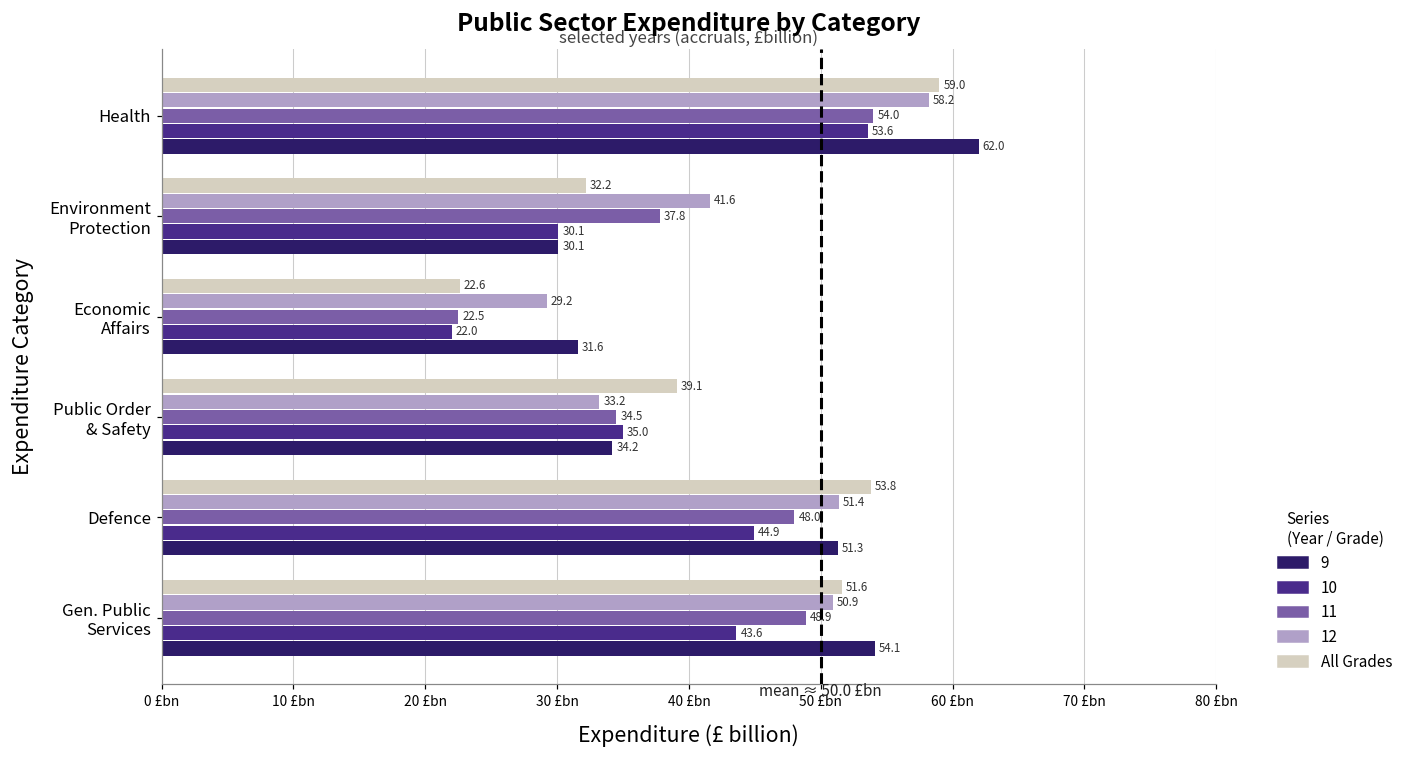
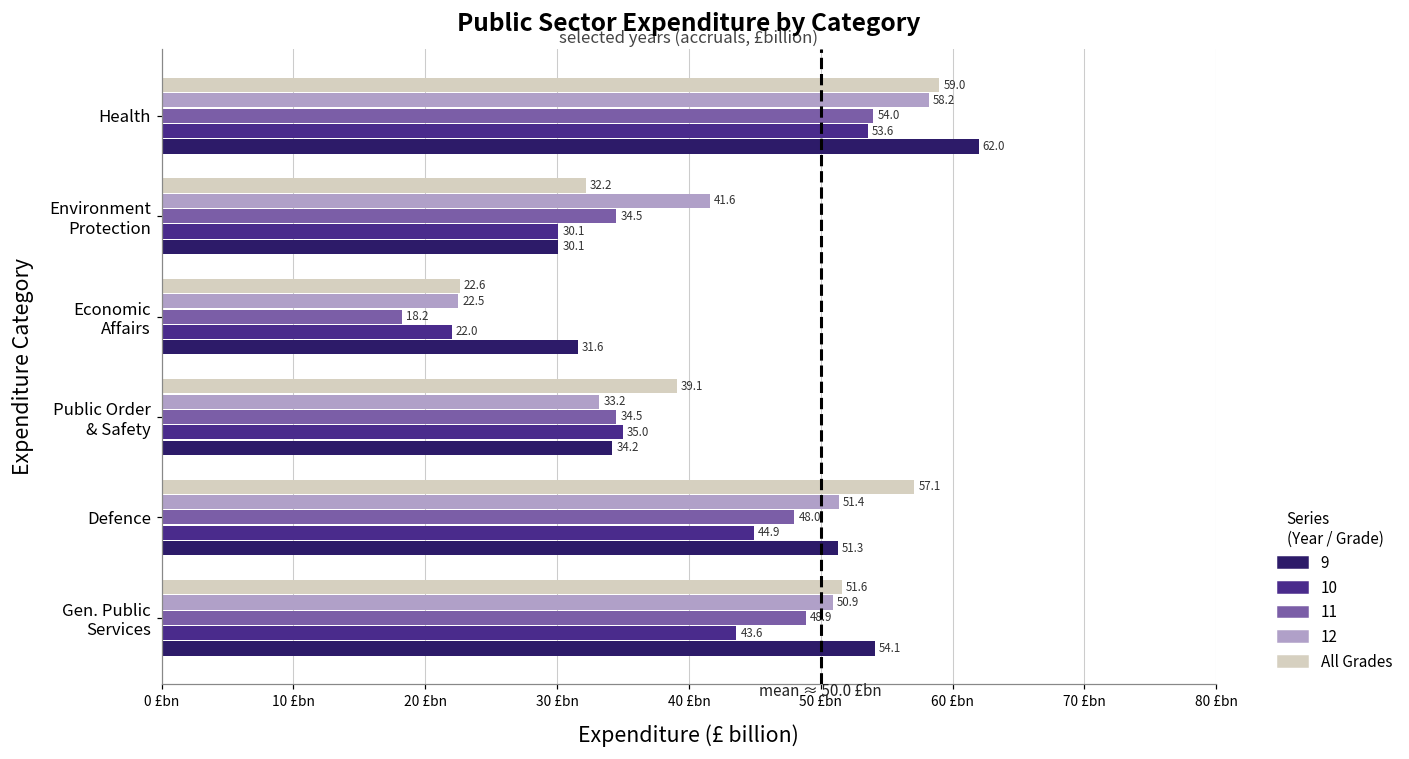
  {
    "11": {
      "Health": 54.0,
-     "Environment Protection": 37.8,
-     "Economic Affairs": 22.5,
+     "Environment Protection": 34.5,
+     "Economic Affairs": 18.2,
      "Public Order & Safety": 34.5,
      "Defence": 48.0,
      "Gen. Public Services": 48.9
    },
    "12": {
      "Health": 58.2,
      "Environment Protection": 41.6,
-     "Economic Affairs": 29.2,
+     "Economic Affairs": 22.5,
      "Public Order & Safety": 33.2,
      "Defence": 51.4,
      "Gen. Public Services": 50.9
    },
    "All Grades": {
      "Health": 59.0,
      "Environment Protection": 32.2,
      "Economic Affairs": 22.6,
      "Public Order & Safety": 39.1,
-     "Defence": 53.8,
+     "Defence": 57.1,
      "Gen. Public Services": 51.6
    }
  }
